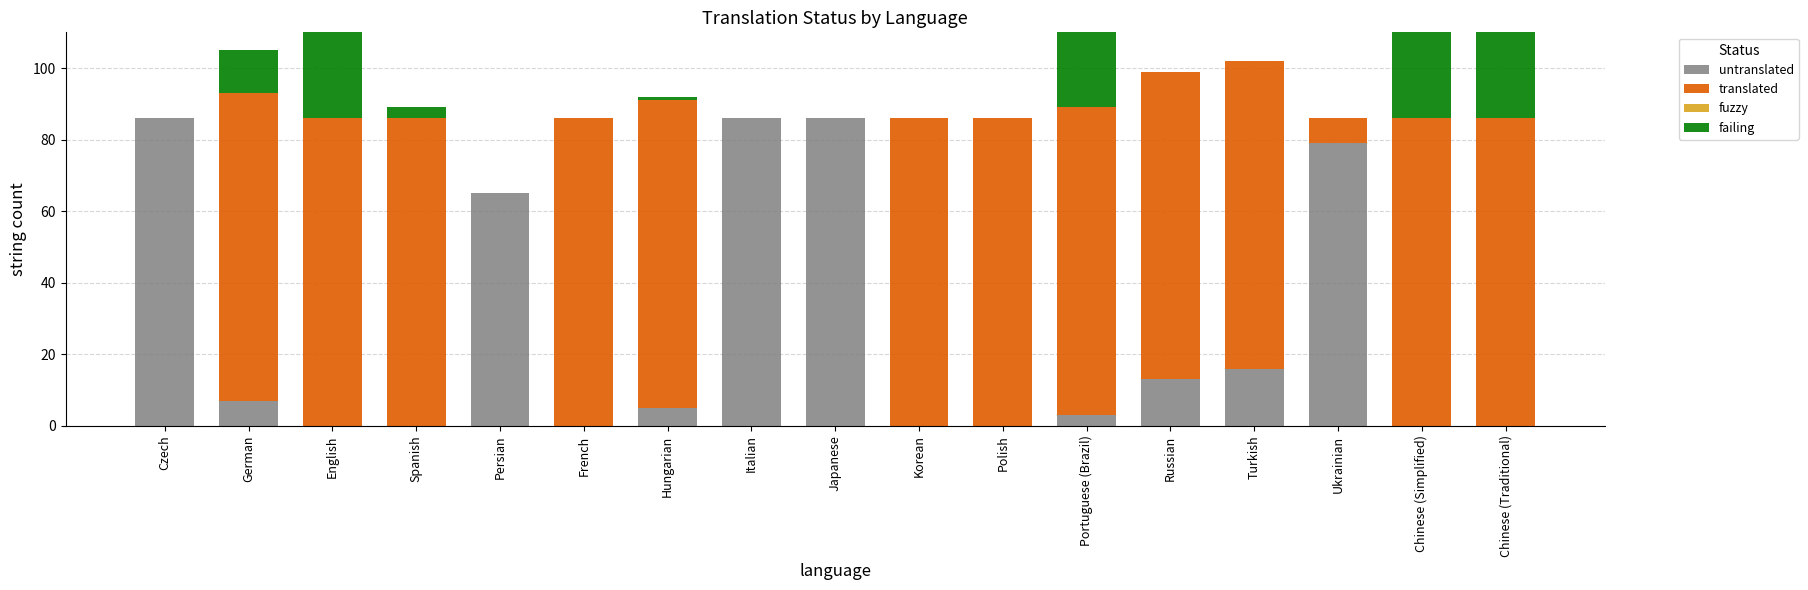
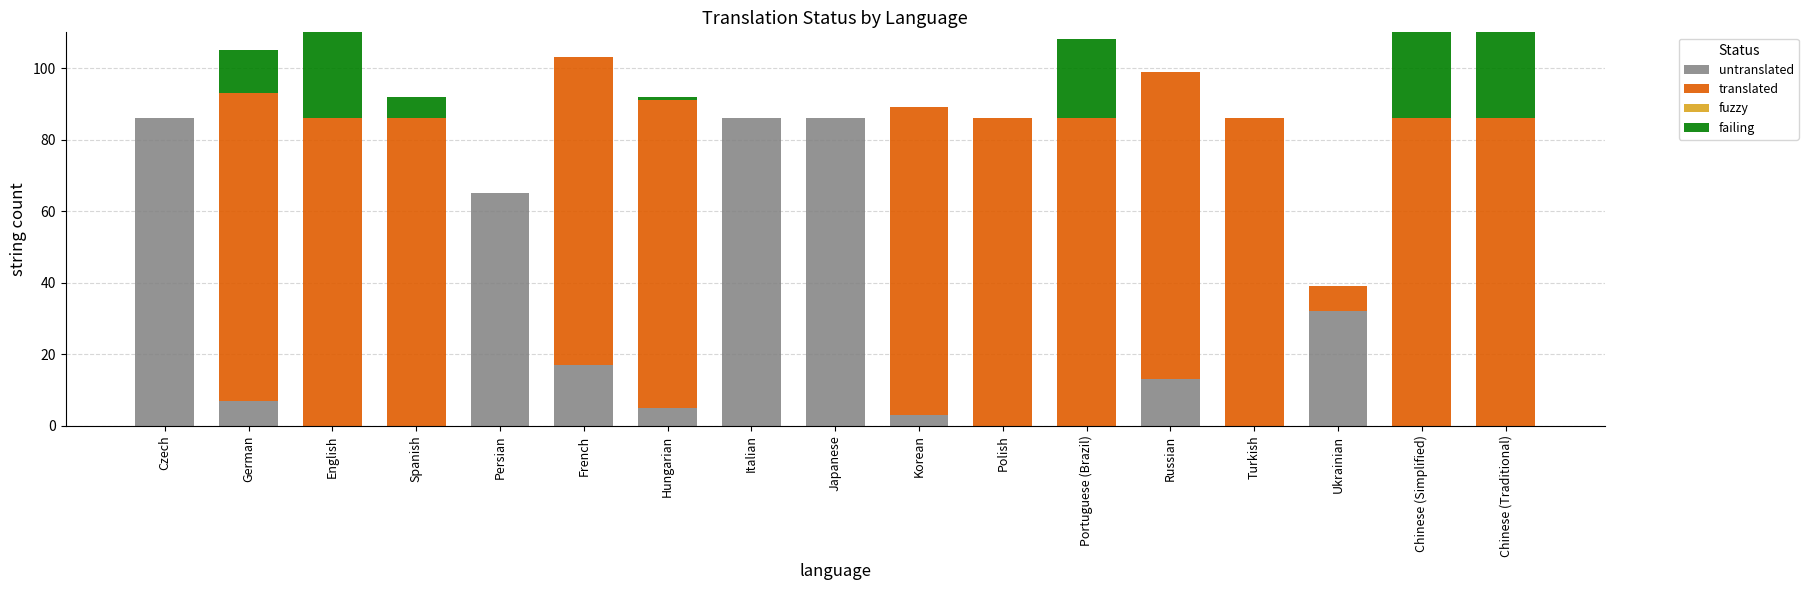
  {
    "untranslated": {
      "Czech": 86,
      "German": 7,
      "English": 0,
      "Spanish": 0,
      "Persian": 65,
-     "French": 0,
+     "French": 17,
      "Hungarian": 5,
      "Italian": 86,
      "Japanese": 86,
-     "Korean": 0,
+     "Korean": 3,
      "Polish": 0,
-     "Portuguese (Brazil)": 3,
+     "Portuguese (Brazil)": 0,
      "Russian": 13,
-     "Turkish": 16,
-     "Ukrainian": 79,
+     "Turkish": 0,
+     "Ukrainian": 32,
      "Chinese (Simplified)": 0,
      "Chinese (Traditional)": 0
    },
    "fuzzy": {
      "Czech": 0,
      "Persian": 0,
      "Italian": 0,
      "Japanese": 0
    },
    "failing": {
      "Czech": 0,
      "German": 12,
-     "Spanish": 3,
+     "Spanish": 6,
      "Persian": 0,
      "French": 0,
      "Hungarian": 1,
      "Italian": 0,
      "Japanese": 0,
      "Korean": 0,
      "Polish": 0,
      "Russian": 0,
      "Turkish": 0,
      "Ukrainian": 0
    }
  }
